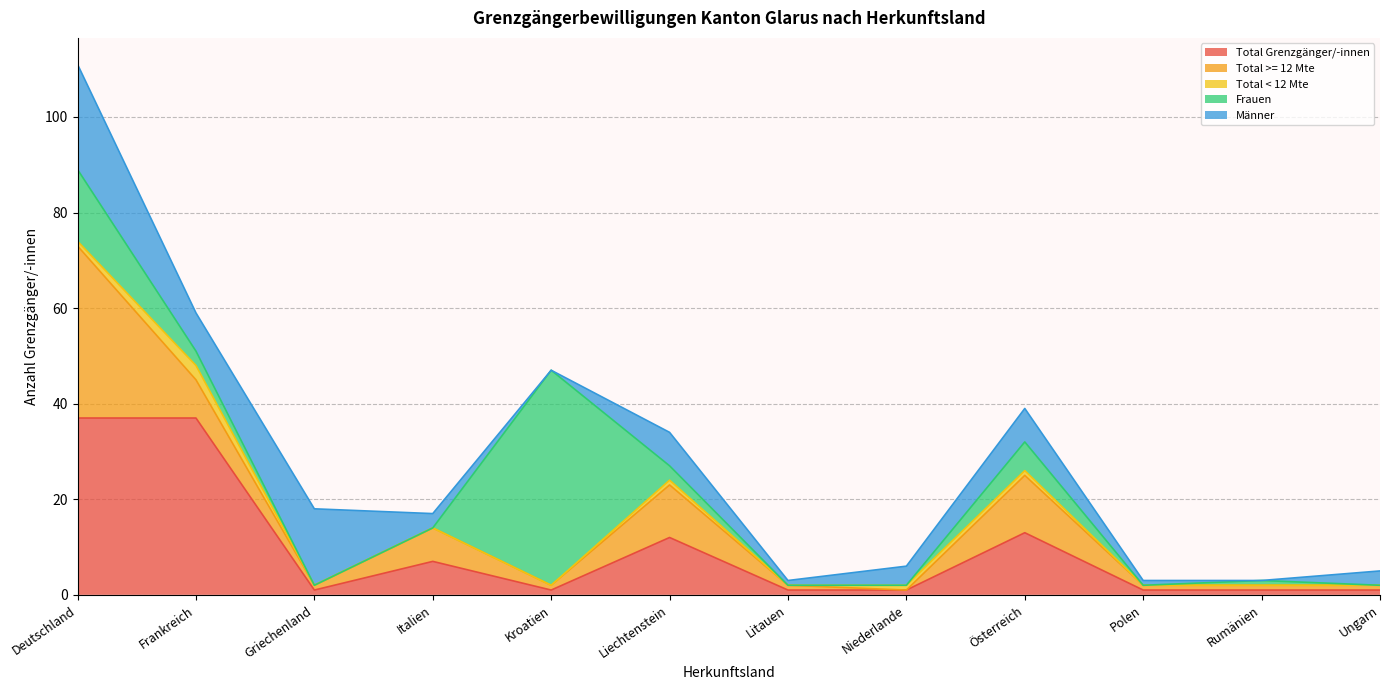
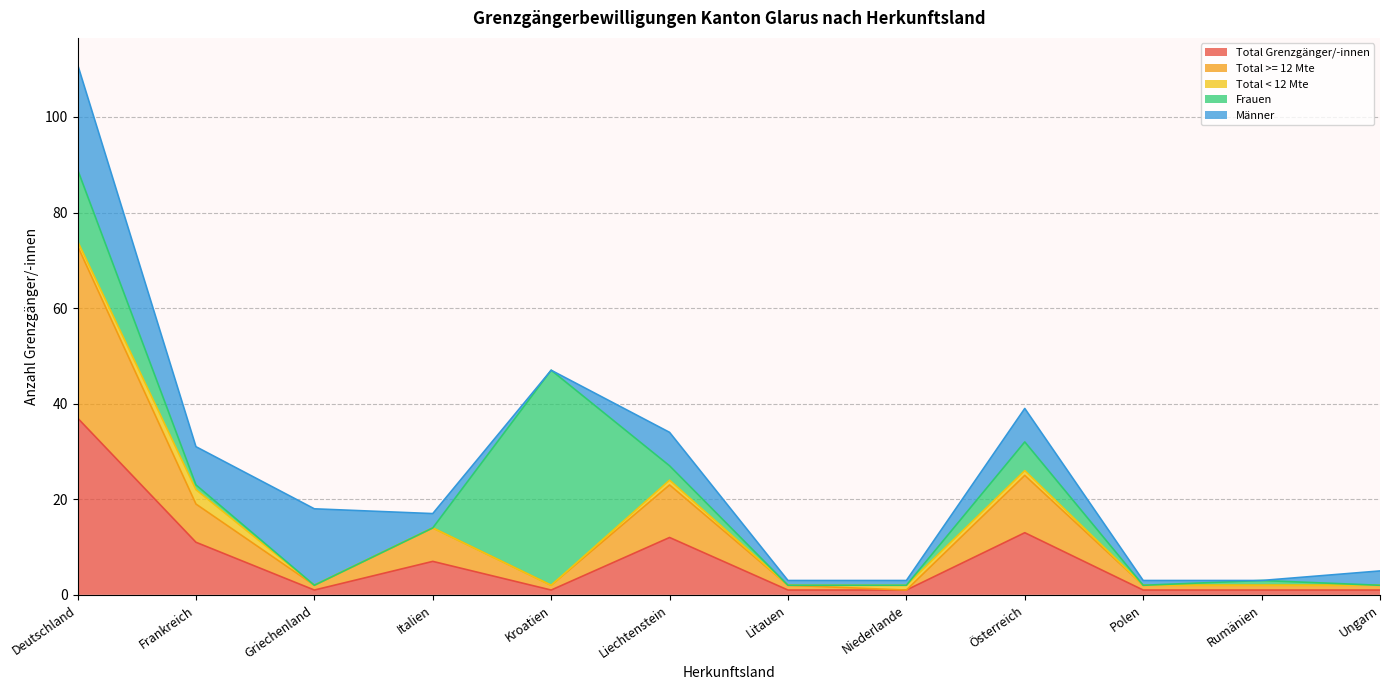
  {
    "Total Grenzgänger/-innen": {
      "Deutschland": 37,
-     "Frankreich": 37,
+     "Frankreich": 11,
      "Griechenland": 1,
      "Italien": 7,
      "Kroatien": 1,
      "Liechtenstein": 12,
      "Litauen": 1,
      "Österreich": 13,
      "Polen": 1,
      "Rumänien": 1,
      "Ungarn": 1
    },
    "Frauen": {
      "Deutschland": 15,
-     "Frankreich": 3,
+     "Frankreich": 1,
      "Liechtenstein": 3,
      "Österreich": 6
    },
    "Männer": {
      "Deutschland": 22,
      "Frankreich": 8,
      "Griechenland": 16,
      "Italien": 3,
      "Liechtenstein": 7,
      "Litauen": 1,
-     "Niederlande": 4,
+     "Niederlande": 1,
      "Österreich": 7,
      "Polen": 1,
      "Ungarn": 3
    }
  }
